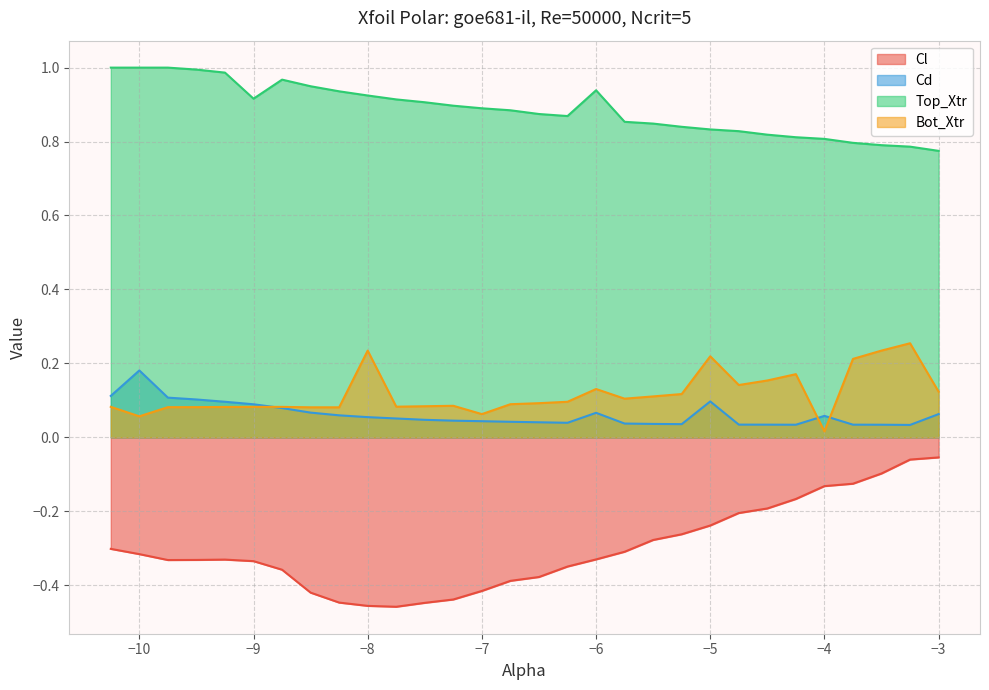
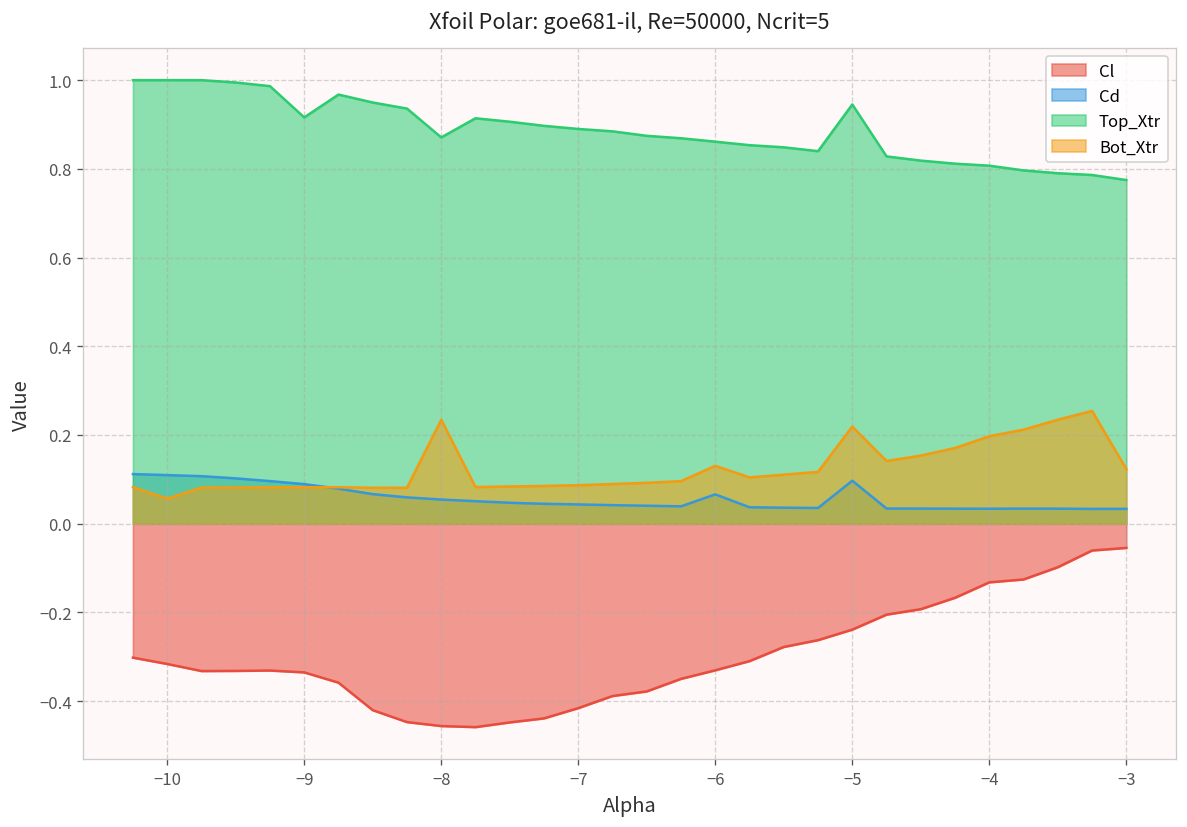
  {
    "Cd": {
-     "−10": 0.18,
+     "−10": 0.11,
      "−9": 0.09,
      "−8": 0.05,
      "−7": 0.04,
      "−6": 0.07,
      "−5": 0.10,
-     "−4": 0.06,
-     "−3": 0.06
+     "−4": 0.03,
+     "−3": 0.03
    },
    "Top_Xtr": {
      "−10": 1.00,
      "−9": 0.92,
-     "−8": 0.92,
+     "−8": 0.87,
      "−7": 0.89,
-     "−6": 0.94,
-     "−5": 0.83,
+     "−6": 0.86,
+     "−5": 0.95,
      "−4": 0.81,
      "−3": 0.77
    },
    "Bot_Xtr": {
      "−10": 0.06,
      "−9": 0.08,
      "−8": 0.23,
-     "−7": 0.06,
+     "−7": 0.09,
      "−6": 0.13,
      "−5": 0.22,
-     "−4": 0.02,
+     "−4": 0.20,
      "−3": 0.12
    }
  }
